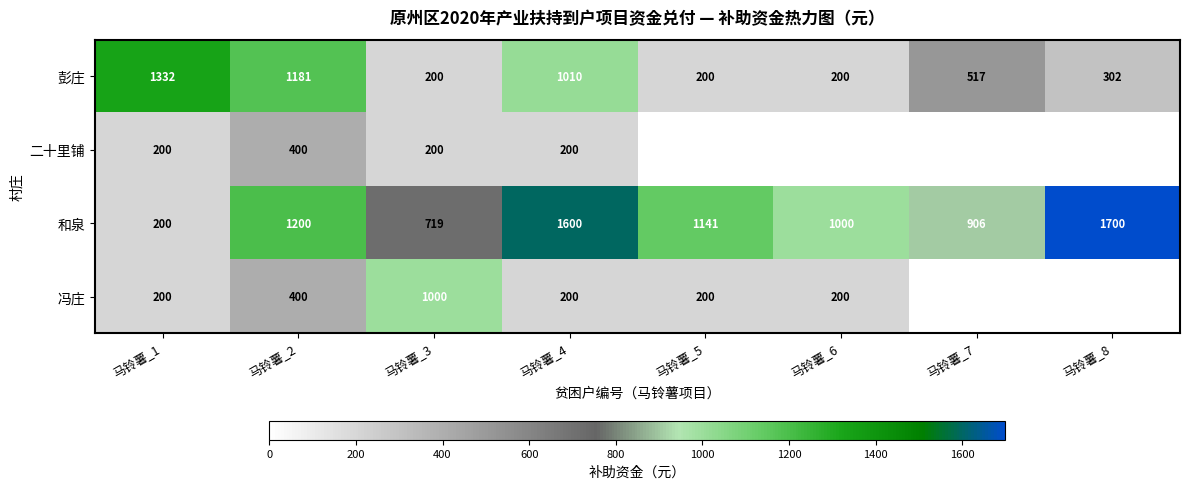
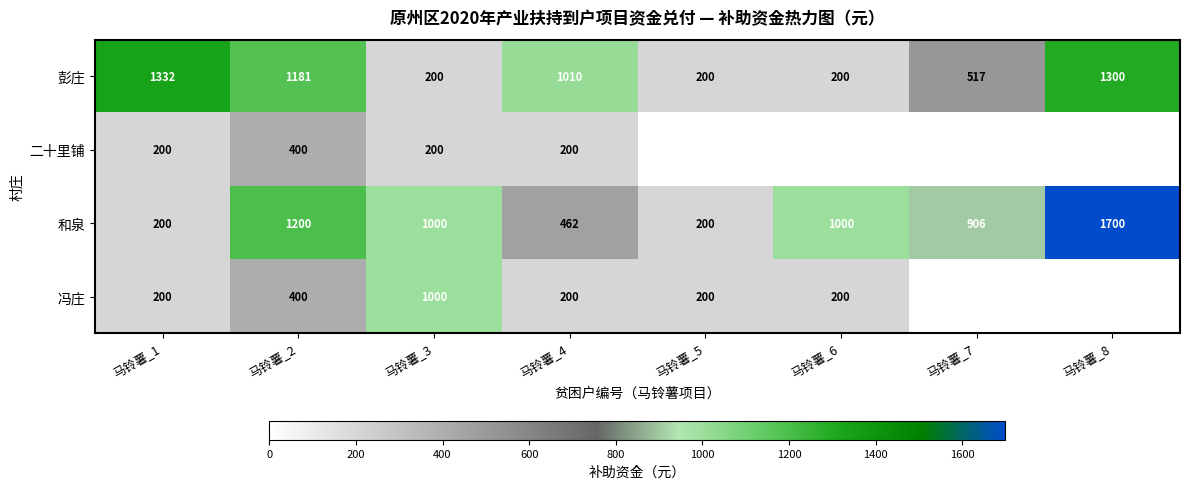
  {
    "彭庄": {
      "马铃薯_1": 1332,
      "马铃薯_2": 1181,
      "马铃薯_3": 200,
      "马铃薯_4": 1010,
      "马铃薯_5": 200,
      "马铃薯_6": 200,
      "马铃薯_7": 517,
-     "马铃薯_8": 302
+     "马铃薯_8": 1300
    },
    "二十里铺": {
      "马铃薯_1": 200,
      "马铃薯_2": 400,
      "马铃薯_3": 200,
      "马铃薯_4": 200
    },
    "和泉": {
      "马铃薯_1": 200,
      "马铃薯_2": 1200,
-     "马铃薯_3": 719,
-     "马铃薯_4": 1600,
-     "马铃薯_5": 1141,
+     "马铃薯_3": 1000,
+     "马铃薯_4": 462,
+     "马铃薯_5": 200,
      "马铃薯_6": 1000,
      "马铃薯_7": 906,
      "马铃薯_8": 1700
    },
    "冯庄": {
      "马铃薯_1": 200,
      "马铃薯_2": 400,
      "马铃薯_3": 1000,
      "马铃薯_4": 200,
      "马铃薯_5": 200,
      "马铃薯_6": 200
    }
  }
